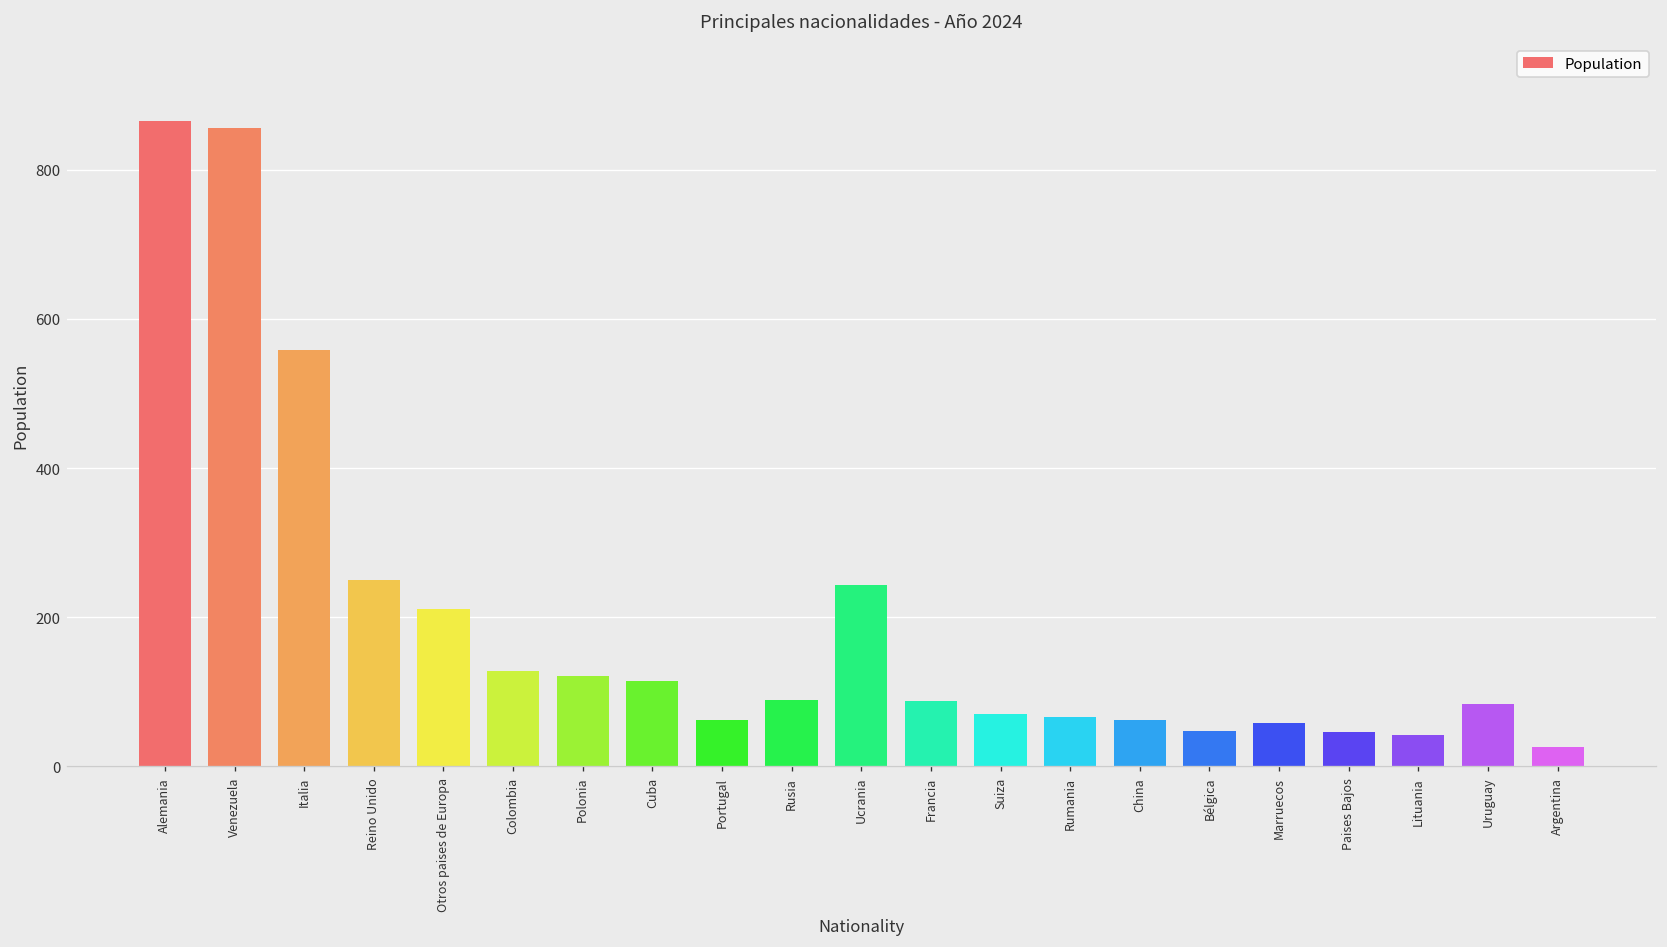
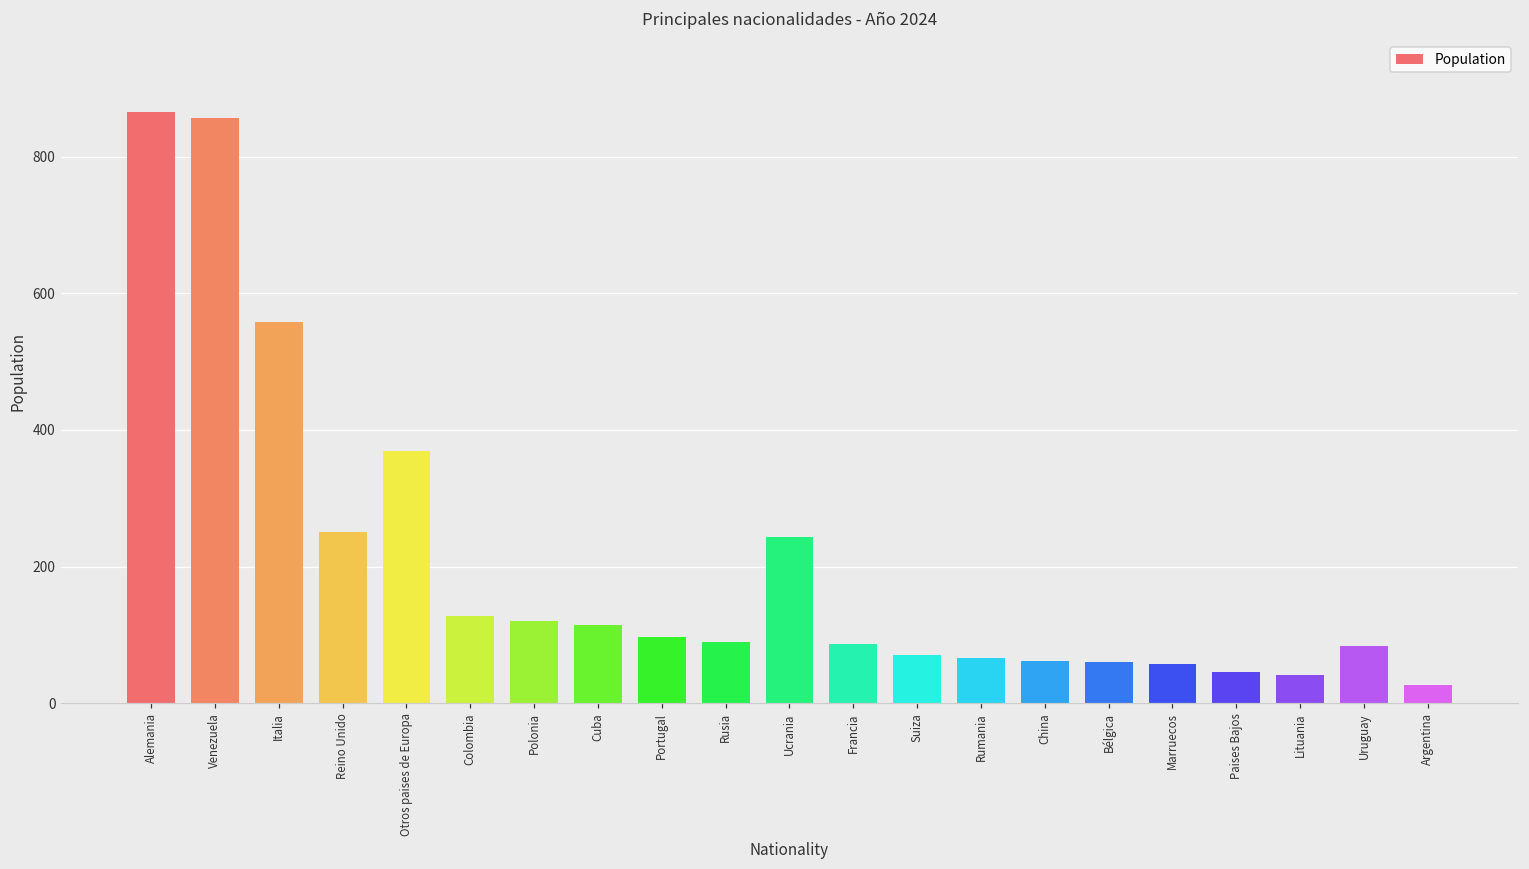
  {
    "Alemania": 870,
    "Venezuela": 860,
    "Italia": 560,
    "Reino Unido": 250,
-   "Otros paises de Europa": 210,
+   "Otros paises de Europa": 370,
    "Colombia": 130,
    "Polonia": 120,
    "Cuba": 110,
-   "Portugal": 60,
+   "Portugal": 100,
    "Rusia": 90,
    "Ucrania": 240,
    "Francia": 90,
    "Suiza": 70,
    "Rumania": 70,
    "China": 60,
-   "Bélgica": 50,
+   "Bélgica": 60,
    "Marruecos": 60,
    "Paises Bajos": 50,
    "Lituania": 40,
    "Uruguay": 80,
    "Argentina": 30
  }
